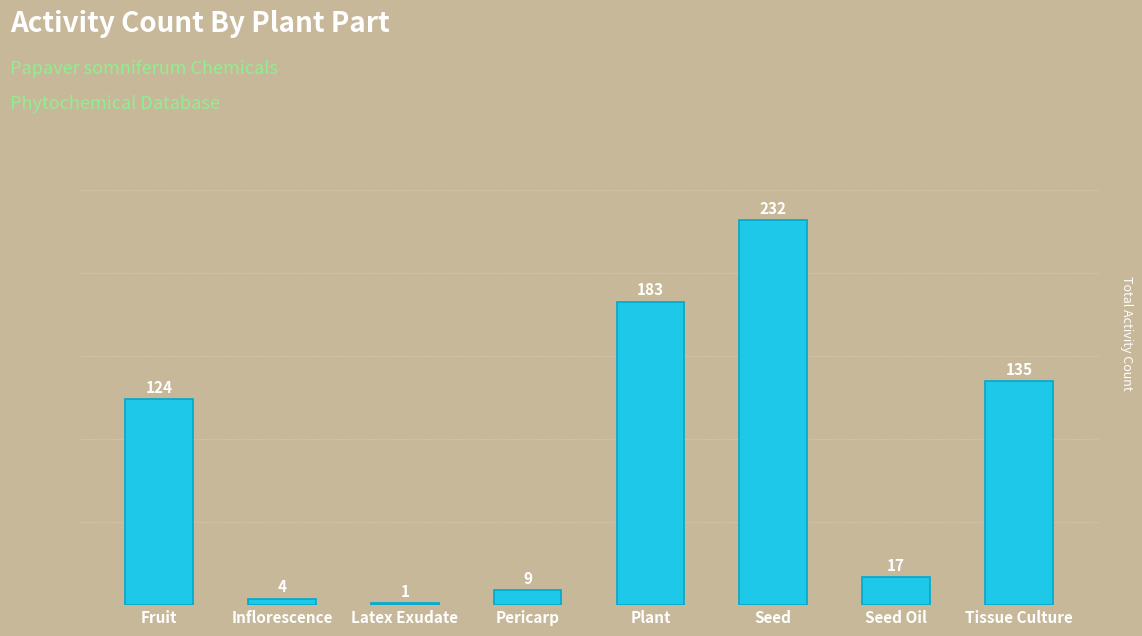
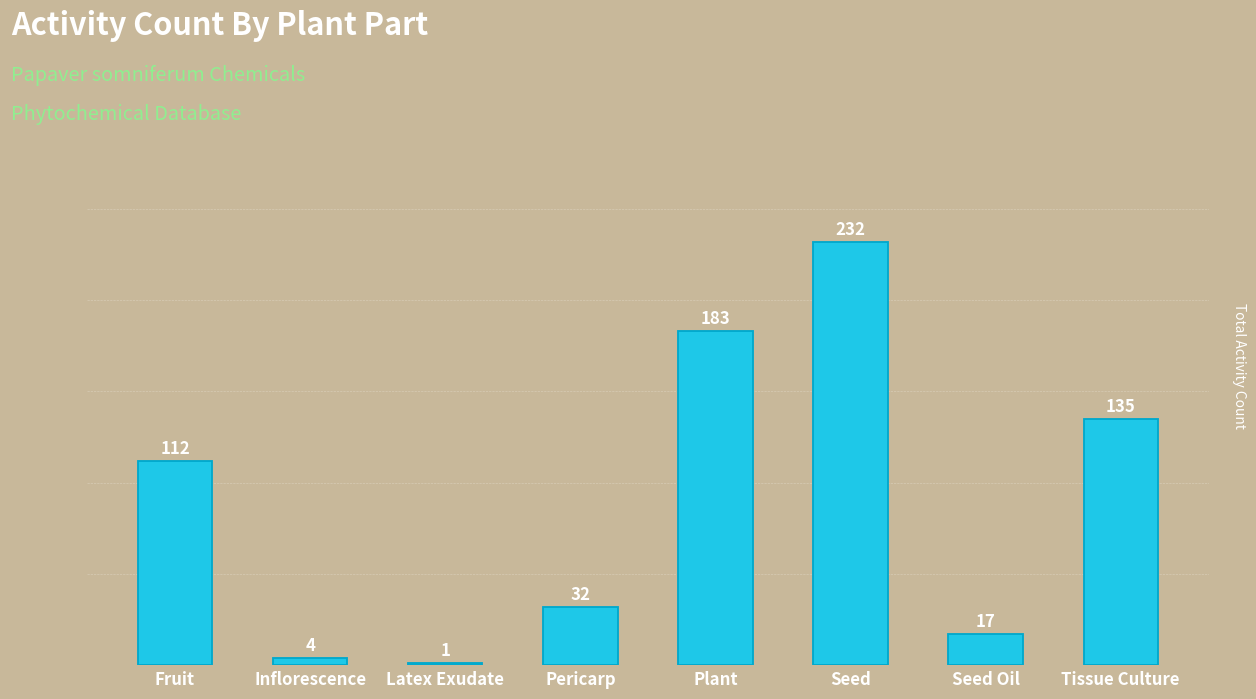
  {
-   "Fruit": 124,
-   "Pericarp": 9
+   "Fruit": 112,
+   "Pericarp": 32
  }
